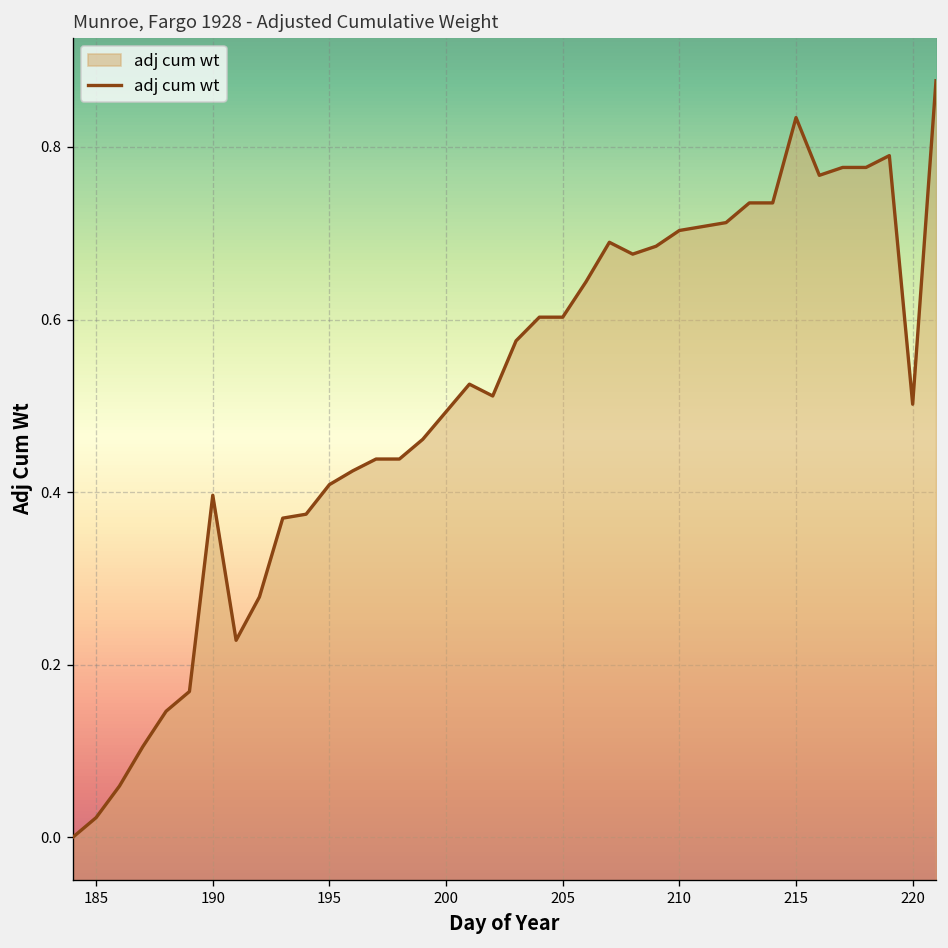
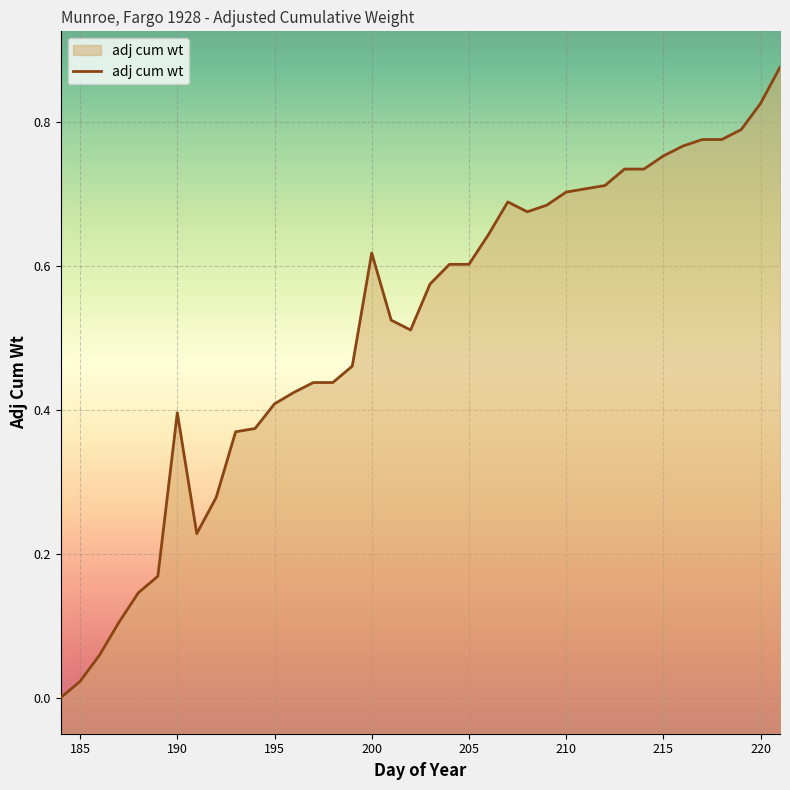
  {
    "185": 0.02,
    "190": 0.40,
    "195": 0.41,
-   "200": 0.49,
+   "200": 0.62,
    "205": 0.60,
    "210": 0.70,
-   "215": 0.83,
-   "220": 0.50
+   "215": 0.75,
+   "220": 0.83
  }
